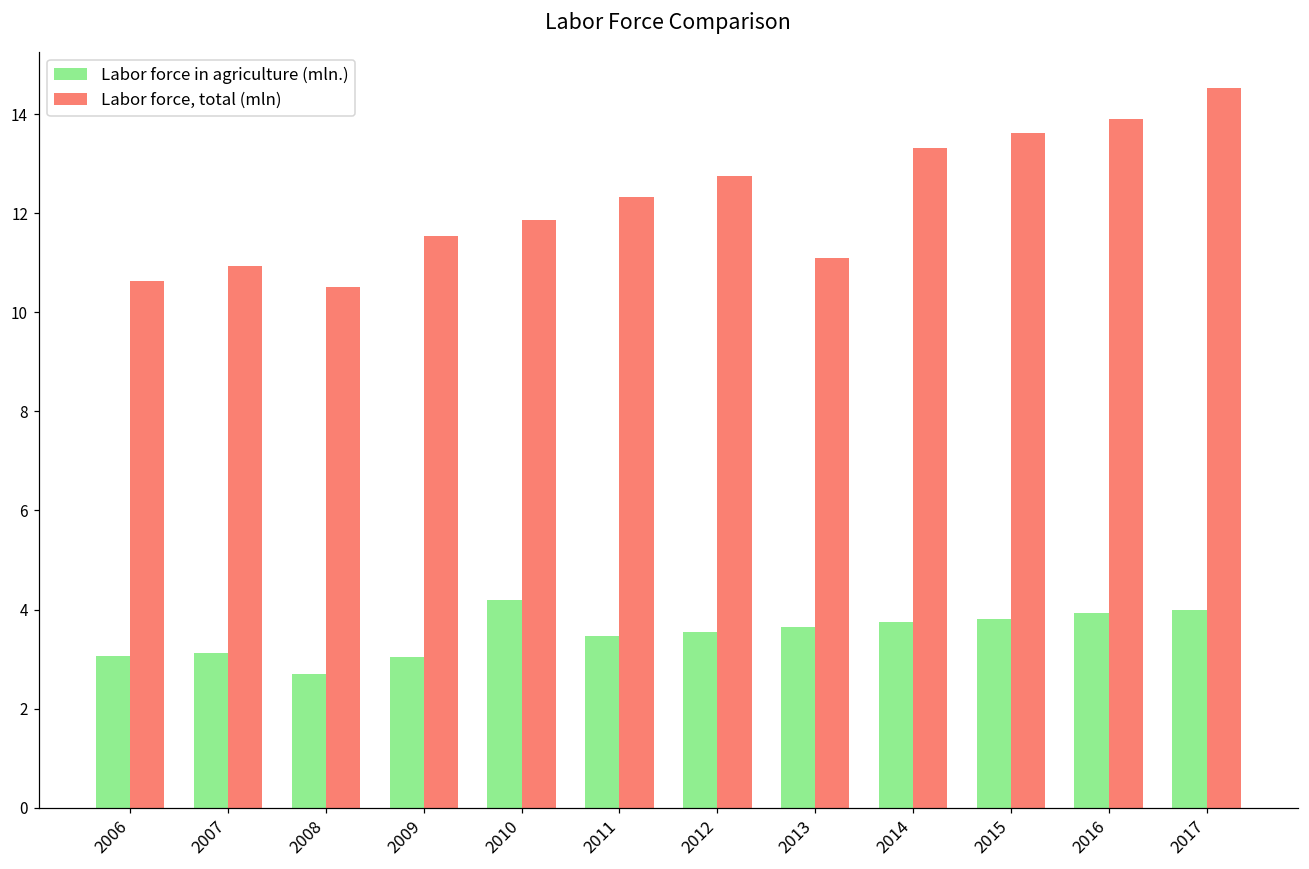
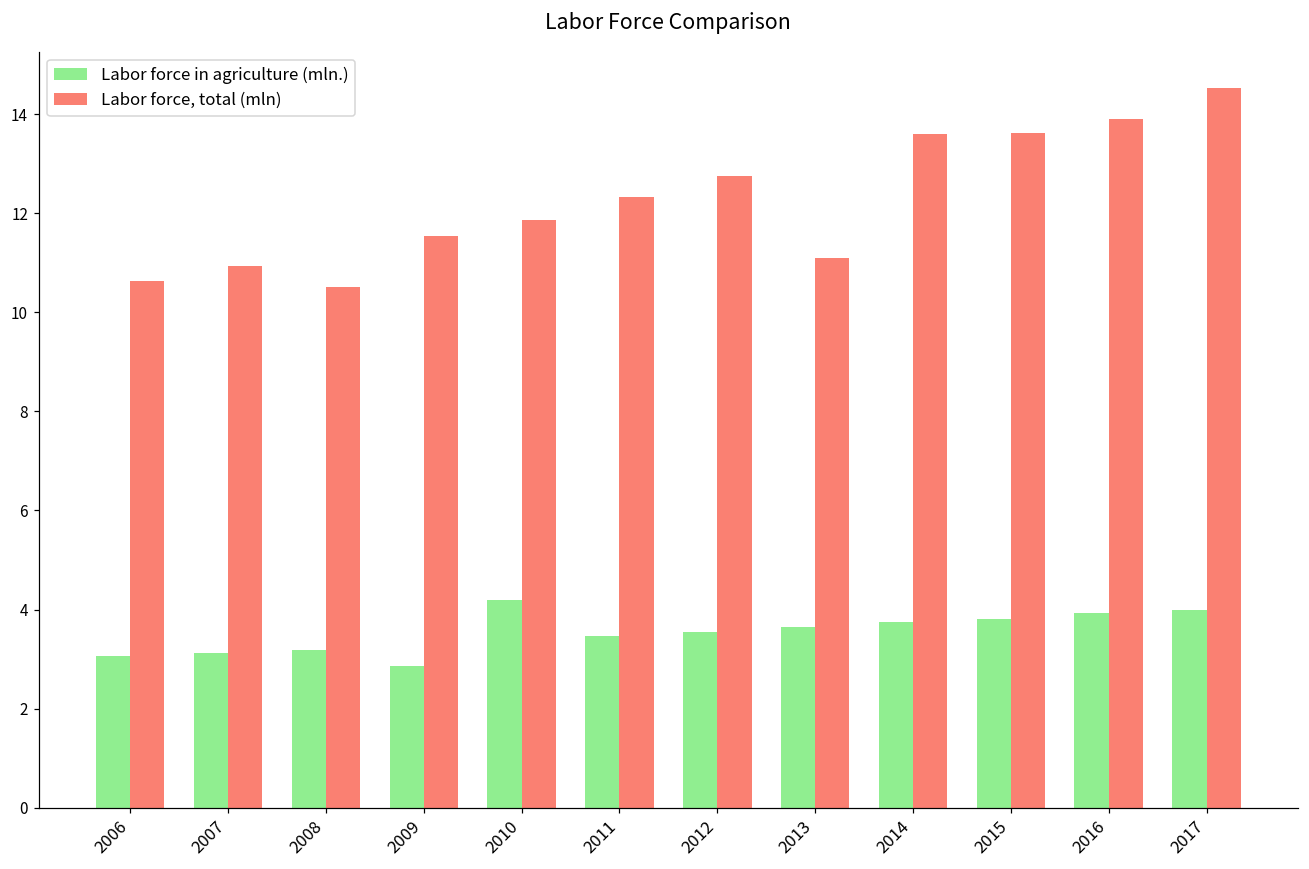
  {
    "Labor force in agriculture (mln.)": {
      "2006": 3.1,
      "2007": 3.1,
-     "2008": 2.7,
-     "2009": 3.0,
+     "2008": 3.2,
+     "2009": 2.9,
      "2010": 4.2,
      "2011": 3.5,
      "2012": 3.6,
      "2013": 3.7,
      "2014": 3.7,
      "2015": 3.8,
      "2016": 3.9,
      "2017": 4.0
    },
    "Labor force, total (mln)": {
      "2006": 10.6,
      "2007": 10.9,
      "2008": 10.5,
      "2009": 11.6,
      "2010": 11.9,
      "2011": 12.3,
      "2012": 12.8,
      "2013": 11.1,
-     "2014": 13.3,
+     "2014": 13.6,
      "2015": 13.6,
      "2016": 13.9,
      "2017": 14.5
    }
  }
